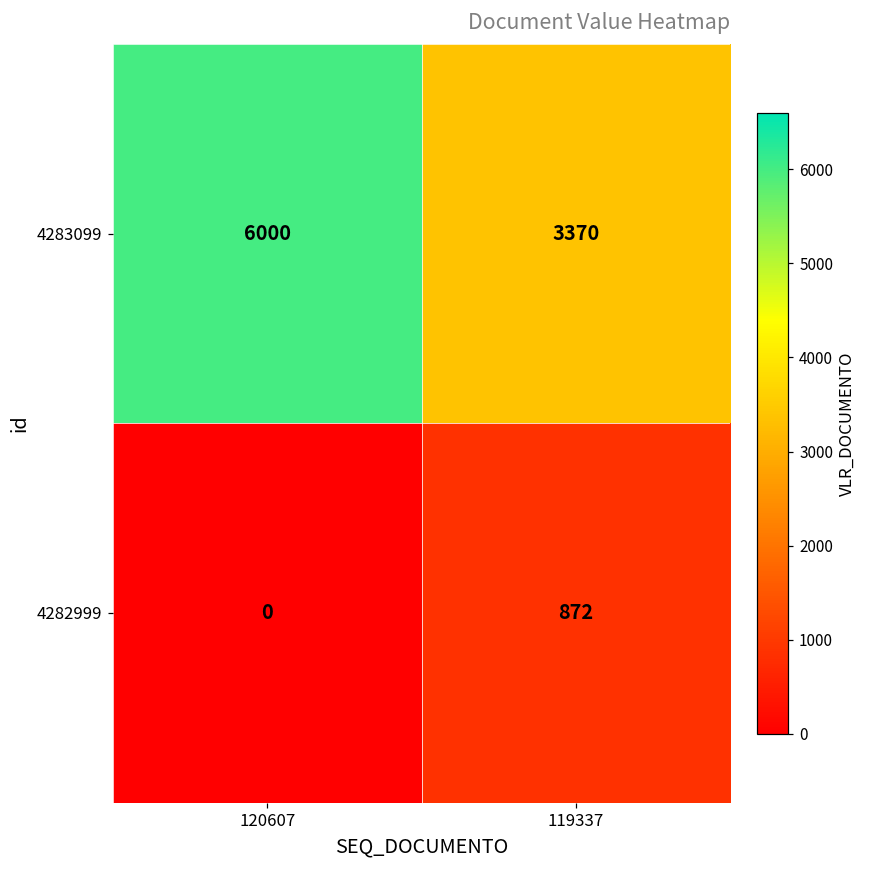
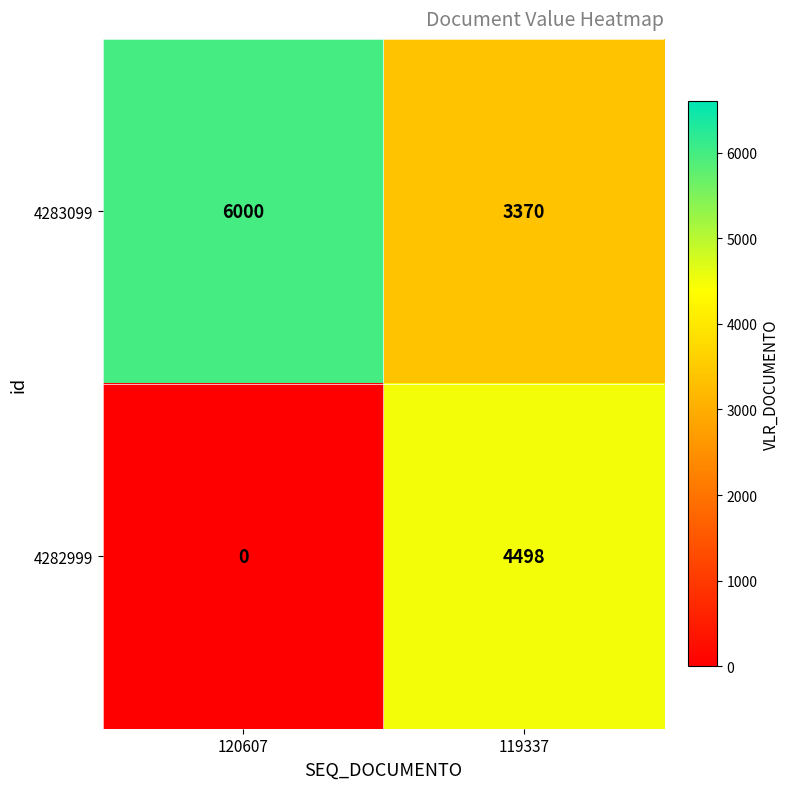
  {
    "4283099": {
      "120607": 6000,
      "119337": 3370
    },
    "4282999": {
      "120607": 0,
-     "119337": 872
+     "119337": 4498
    }
  }
